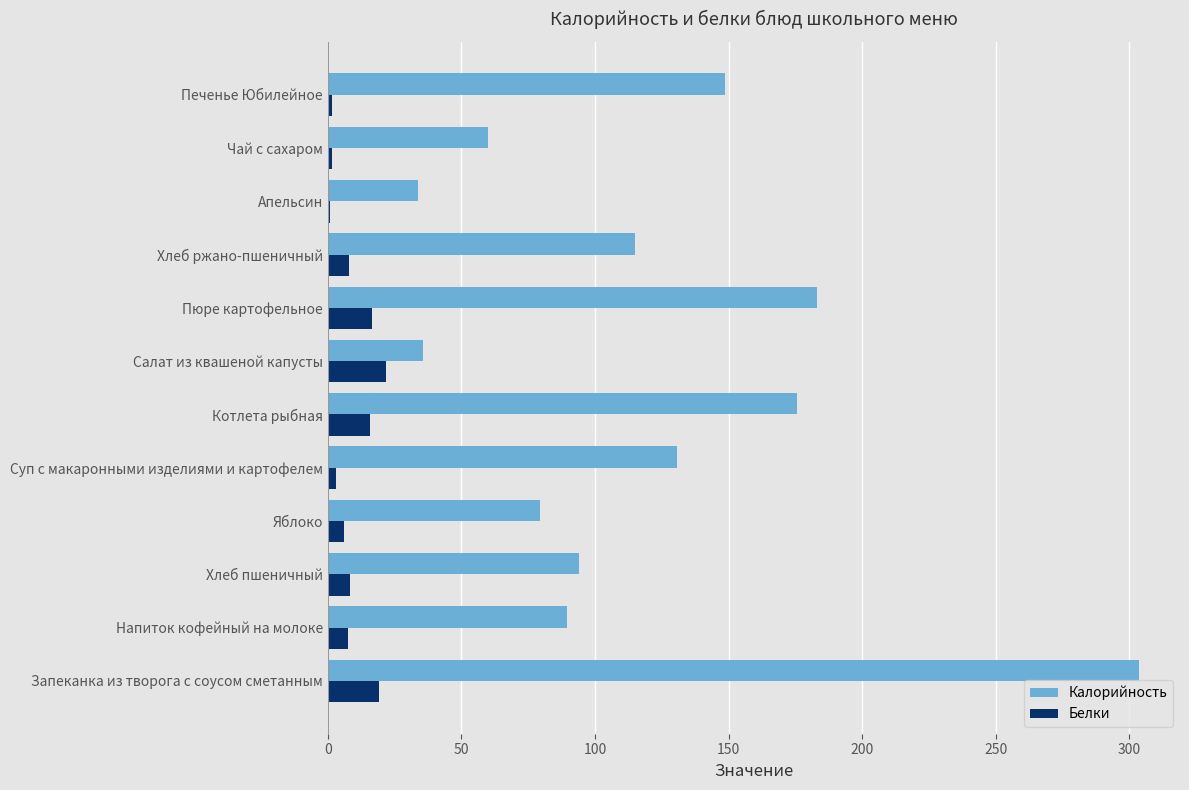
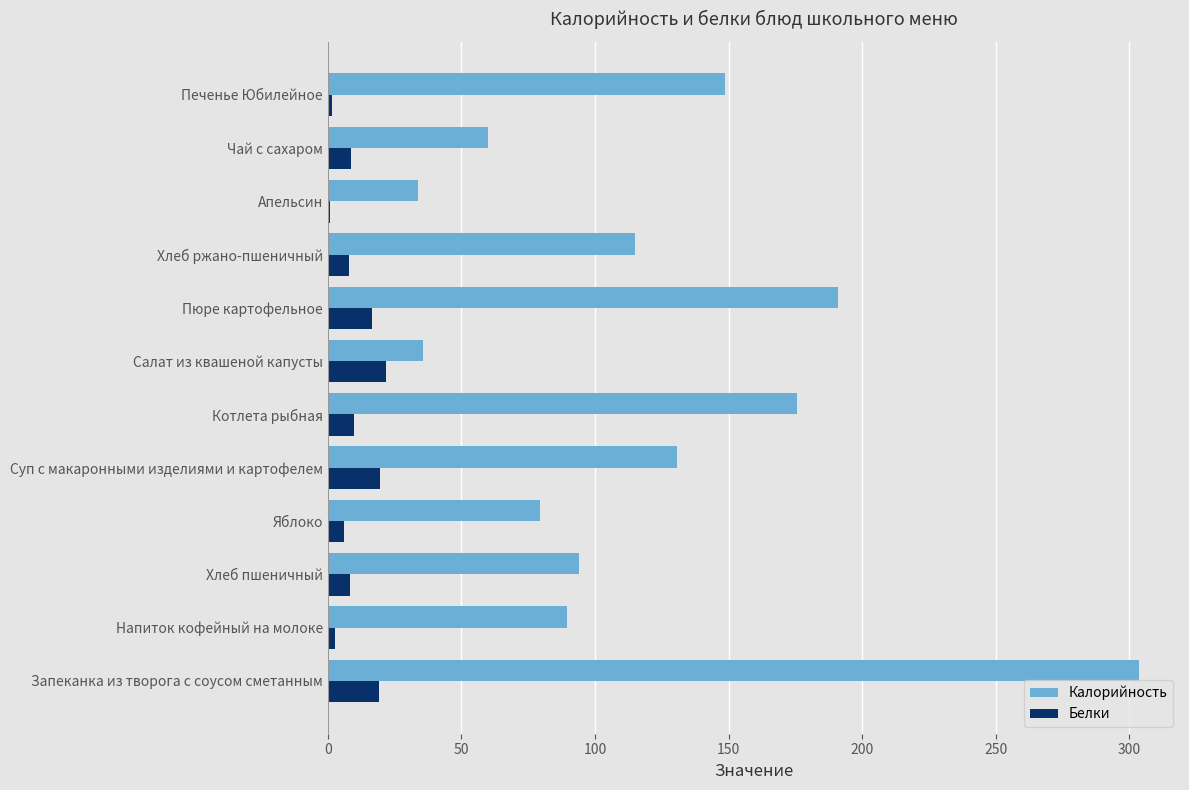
  {
    "Калорийность": {
      "Печенье Юбилейное": 149,
      "Чай с сахаром": 60,
      "Апельсин": 34,
      "Хлеб ржано-пшеничный": 115,
-     "Пюре картофельное": 183,
+     "Пюре картофельное": 191,
      "Салат из квашеной капусты": 36,
      "Котлета рыбная": 175,
      "Суп с макаронными изделиями и картофелем": 131,
      "Яблоко": 79,
      "Хлеб пшеничный": 94,
      "Напиток кофейный на молоке": 89,
      "Запеканка из творога с соусом сметанным": 304
    },
    "Белки": {
      "Печенье Юбилейное": 2,
-     "Чай с сахаром": 2,
+     "Чай с сахаром": 9,
      "Хлеб ржано-пшеничный": 8,
      "Пюре картофельное": 17,
      "Салат из квашеной капусты": 22,
-     "Котлета рыбная": 16,
-     "Суп с макаронными изделиями и картофелем": 3,
+     "Котлета рыбная": 10,
+     "Суп с макаронными изделиями и картофелем": 20,
      "Яблоко": 6,
      "Хлеб пшеничный": 8,
-     "Напиток кофейный на молоке": 7,
+     "Напиток кофейный на молоке": 3,
      "Запеканка из творога с соусом сметанным": 19
    }
  }
